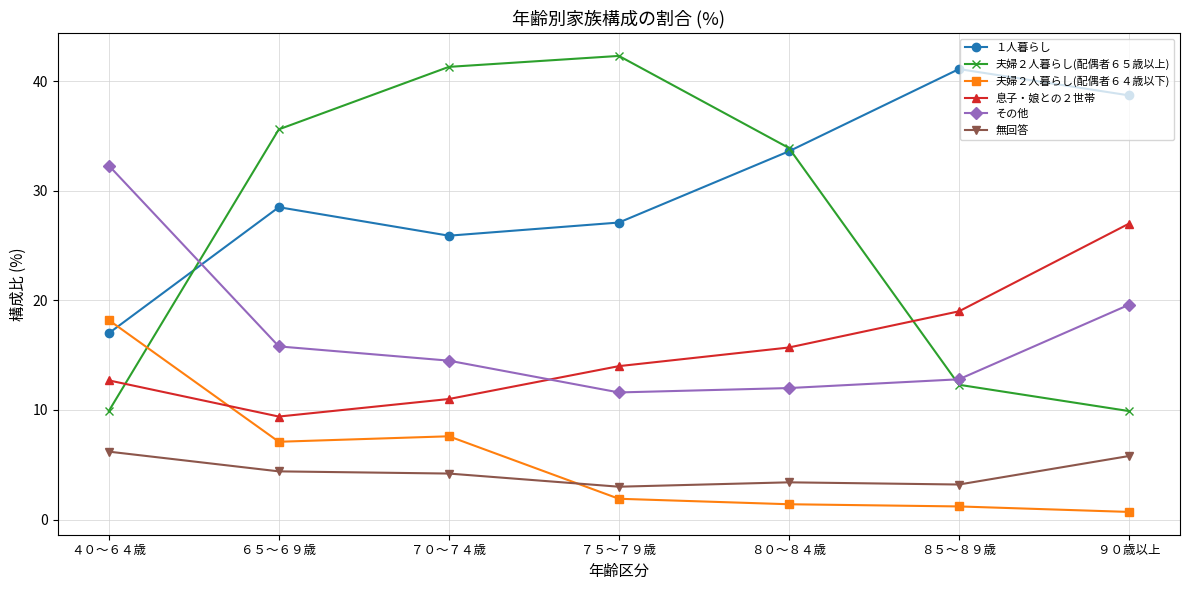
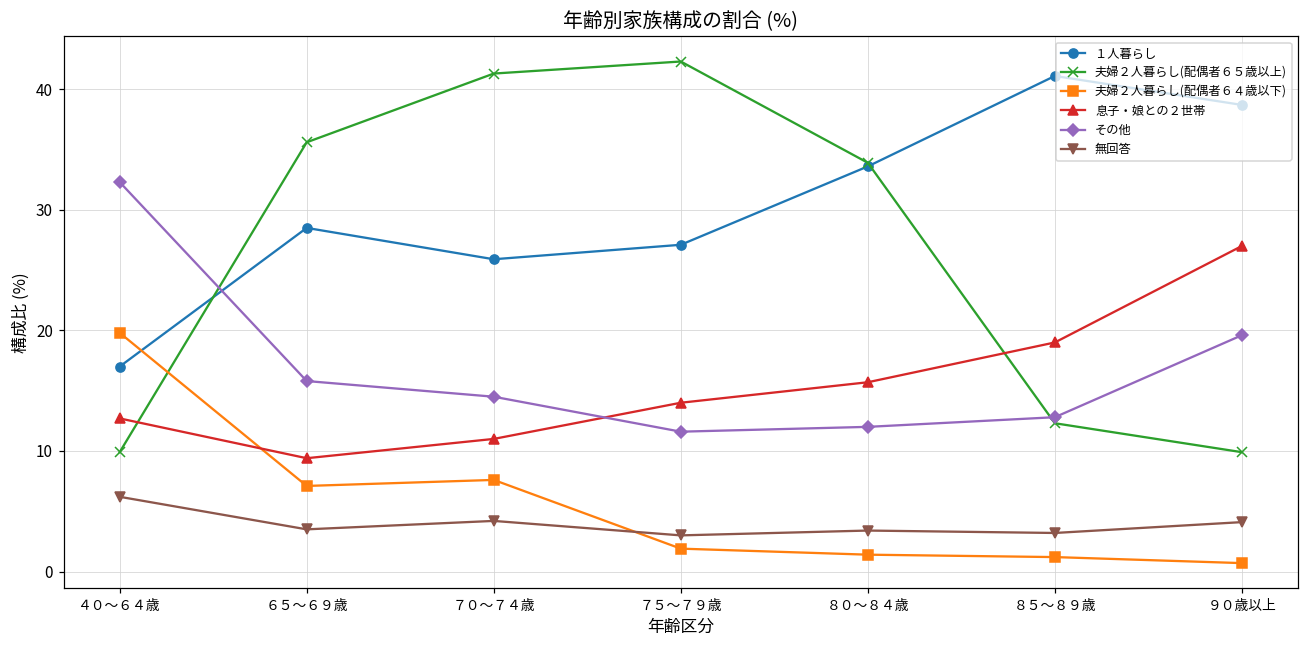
  {
    "１人暮らし": {
      "４０～６４歳": 17.0,
      "６５～６９歳": 28.5,
      "７０～７４歳": 25.9,
      "７５～７９歳": 27.1,
      "８０～８４歳": 33.6,
      "８５～８９歳": 41.1
    },
    "夫婦２人暮らし(配偶者６５歳以上)": {
      "４０～６４歳": 9.9,
      "６５～６９歳": 35.6,
      "７０～７４歳": 41.3,
      "７５～７９歳": 42.3,
      "８０～８４歳": 33.9,
      "８５～８９歳": 12.3,
      "９０歳以上": 9.9
    },
    "夫婦２人暮らし(配偶者６４歳以下)": {
-     "４０～６４歳": 18.2,
+     "４０～６４歳": 19.8,
      "６５～６９歳": 7.1,
      "７０～７４歳": 7.6,
      "７５～７９歳": 1.9,
      "８０～８４歳": 1.4,
      "８５～８９歳": 1.2,
      "９０歳以上": 0.7
    },
    "息子・娘との２世帯": {
      "４０～６４歳": 12.7,
      "６５～６９歳": 9.4,
      "７０～７４歳": 11.0,
      "７５～７９歳": 14.0,
      "８０～８４歳": 15.7,
      "８５～８９歳": 19.0,
      "９０歳以上": 27.0
    },
    "その他": {
      "４０～６４歳": 32.3,
      "６５～６９歳": 15.8,
      "７０～７４歳": 14.5,
      "７５～７９歳": 11.6,
      "８０～８４歳": 12.0,
      "８５～８９歳": 12.8,
      "９０歳以上": 19.6
    },
    "無回答": {
      "４０～６４歳": 6.2,
-     "６５～６９歳": 4.4,
+     "６５～６９歳": 3.5,
      "７０～７４歳": 4.2,
      "７５～７９歳": 3.0,
      "８０～８４歳": 3.4,
      "８５～８９歳": 3.2,
-     "９０歳以上": 5.8
+     "９０歳以上": 4.1
    }
  }
